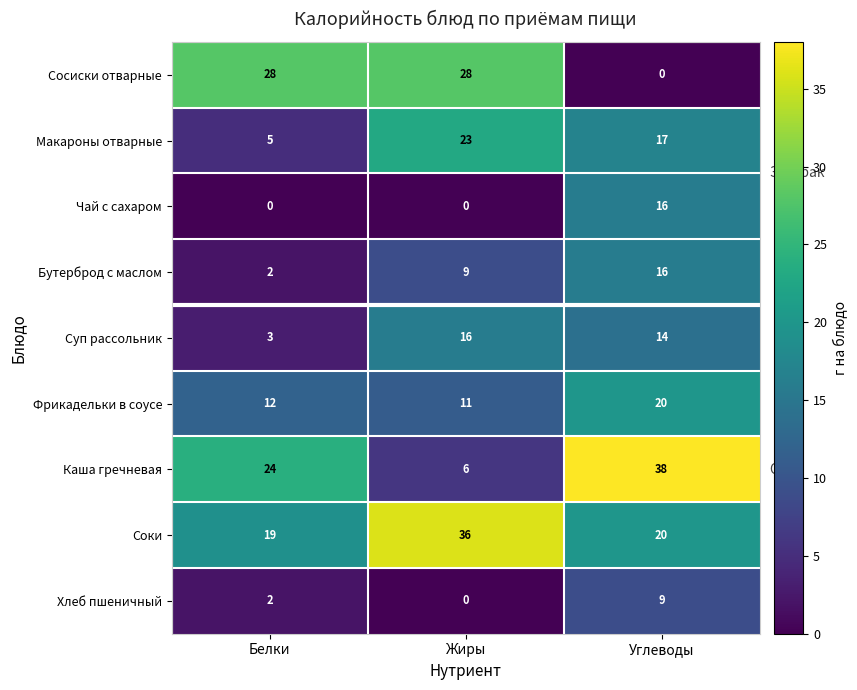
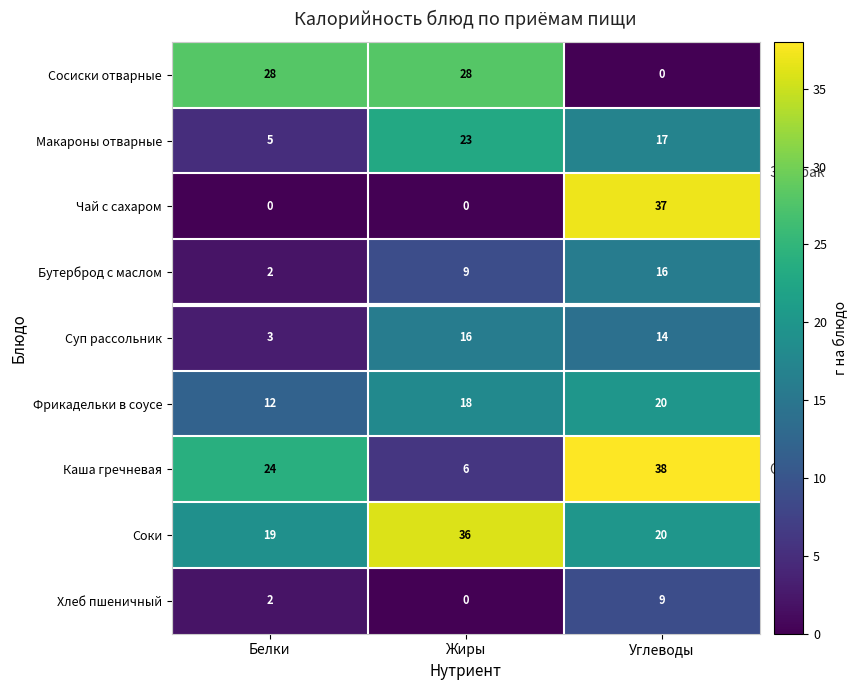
  {
    "Сосиски отварные": {
      "Белки": 28,
      "Жиры": 28,
      "Углеводы": 0
    },
    "Макароны отварные": {
      "Белки": 5,
      "Жиры": 23,
      "Углеводы": 17
    },
    "Чай с сахаром": {
      "Белки": 0,
      "Жиры": 0,
-     "Углеводы": 16
+     "Углеводы": 37
    },
    "Бутерброд с маслом": {
      "Белки": 2,
      "Жиры": 9,
      "Углеводы": 16
    },
    "Суп рассольник": {
      "Белки": 3,
      "Жиры": 16,
      "Углеводы": 14
    },
    "Фрикадельки в соусе": {
      "Белки": 12,
-     "Жиры": 11,
+     "Жиры": 18,
      "Углеводы": 20
    },
    "Каша гречневая": {
      "Белки": 24,
      "Жиры": 6,
      "Углеводы": 38
    },
    "Соки": {
      "Белки": 19,
      "Жиры": 36,
      "Углеводы": 20
    },
    "Хлеб пшеничный": {
      "Белки": 2,
      "Жиры": 0,
      "Углеводы": 9
    }
  }
